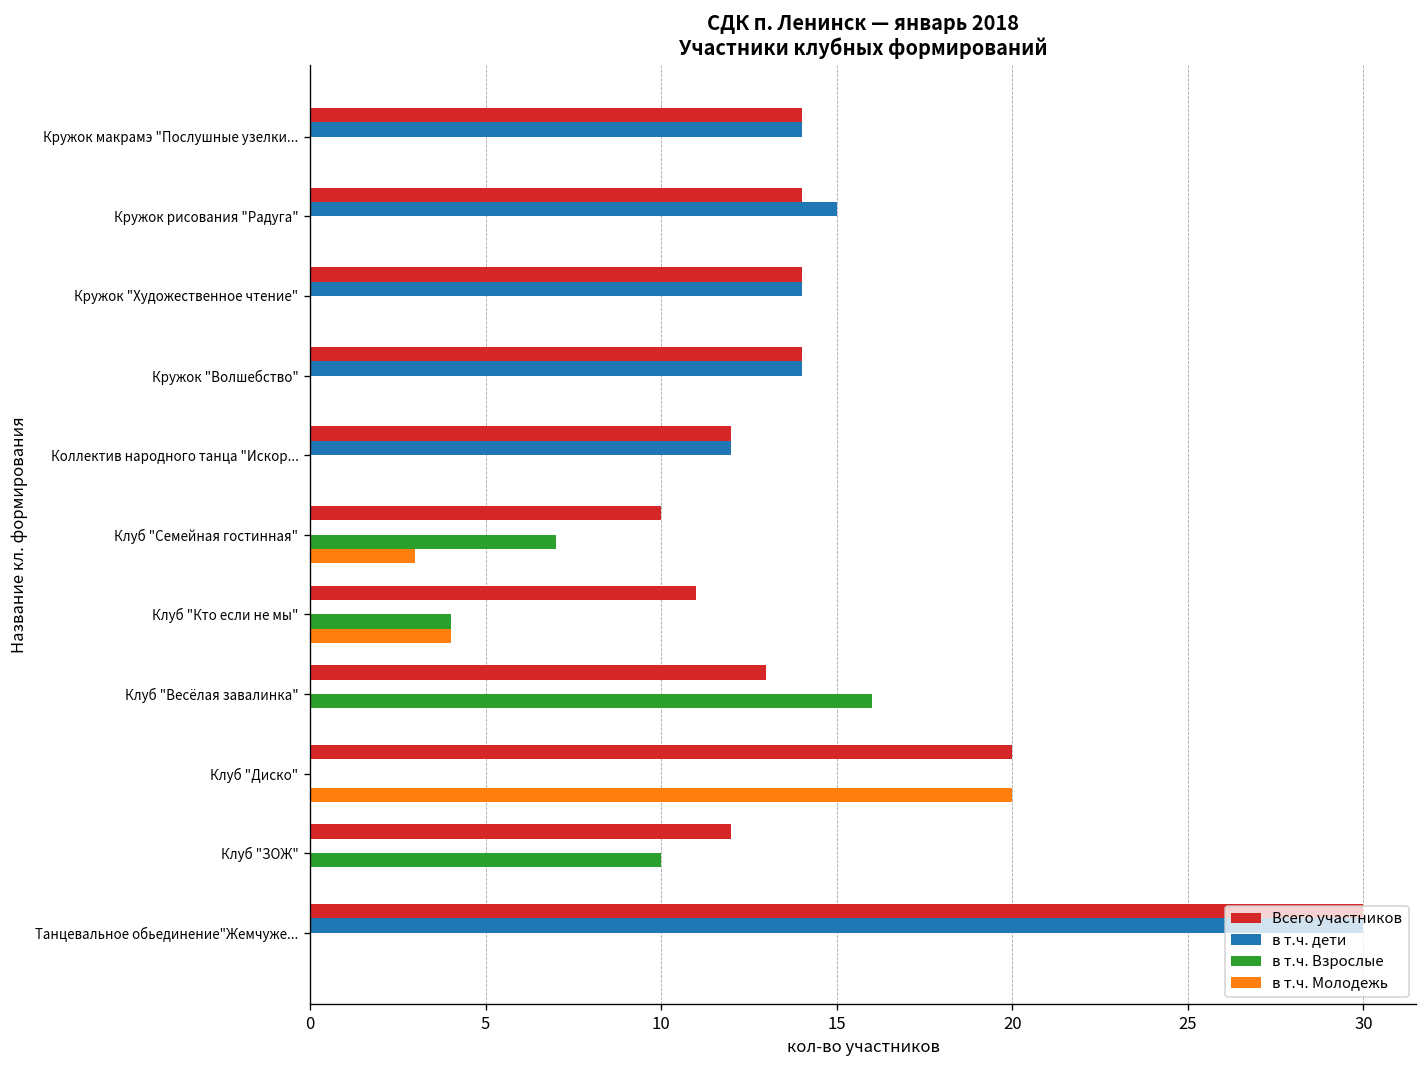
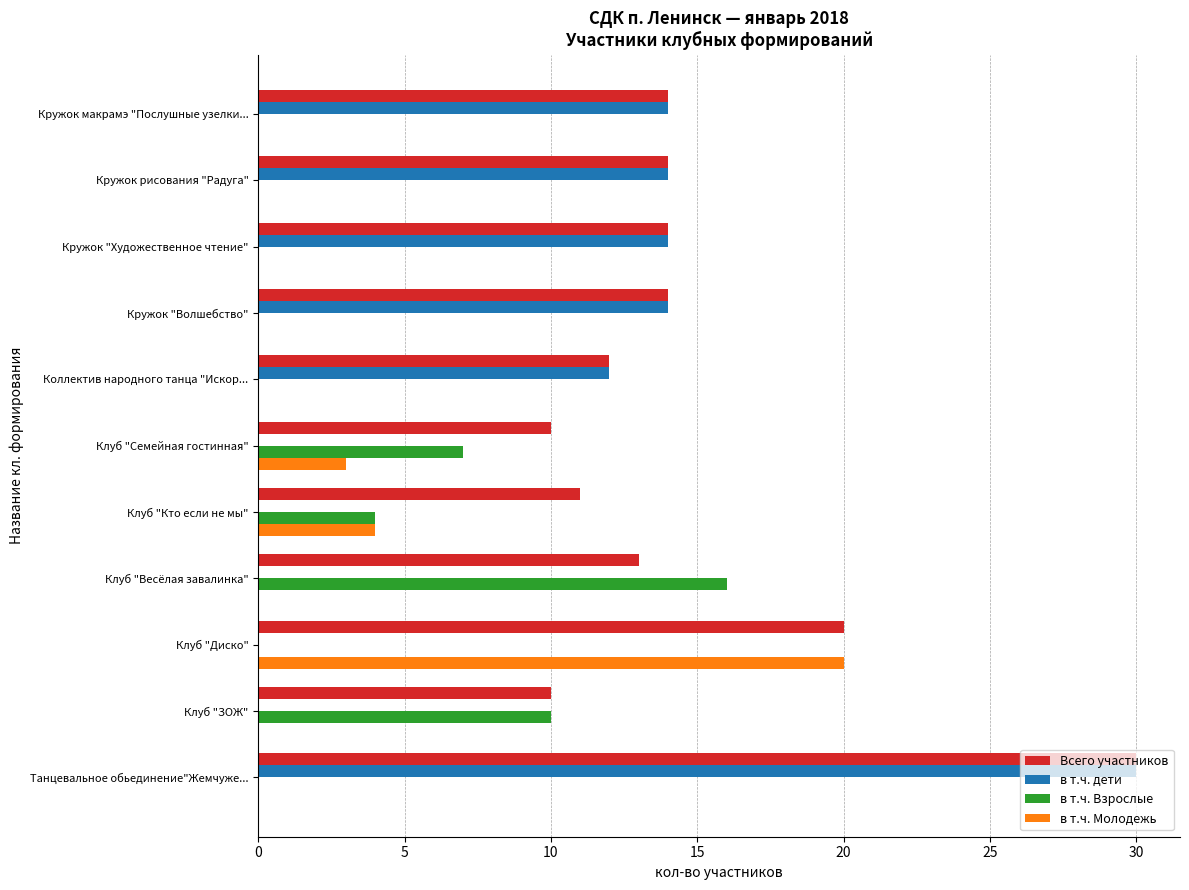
  {
    "Всего участников": {
      "Кружок макрамэ \"Послушные узелки...": 14,
      "Кружок рисования \"Радуга\"": 14,
      "Кружок \"Художественное чтение\"": 14,
      "Кружок \"Волшебство\"": 14,
      "Коллектив народного танца \"Искор...": 12,
      "Клуб \"Семейная гостинная\"": 10,
      "Клуб \"Кто если не мы\"": 11,
      "Клуб \"Весёлая завалинка\"": 13,
      "Клуб \"Диско\"": 20,
-     "Клуб \"ЗОЖ\"": 12
+     "Клуб \"ЗОЖ\"": 10
    },
    "в т.ч. дети": {
      "Кружок макрамэ \"Послушные узелки...": 14,
-     "Кружок рисования \"Радуга\"": 15,
+     "Кружок рисования \"Радуга\"": 14,
      "Кружок \"Художественное чтение\"": 14,
      "Кружок \"Волшебство\"": 14,
      "Коллектив народного танца \"Искор...": 12,
      "Клуб \"Семейная гостинная\"": 0,
      "Клуб \"Кто если не мы\"": 0,
      "Клуб \"Весёлая завалинка\"": 0,
      "Клуб \"Диско\"": 0,
      "Клуб \"ЗОЖ\"": 0
    },
    "в т.ч. Взрослые": {
      "Кружок макрамэ \"Послушные узелки...": 0,
      "Кружок рисования \"Радуга\"": 0,
      "Кружок \"Художественное чтение\"": 0,
      "Кружок \"Волшебство\"": 0,
      "Коллектив народного танца \"Искор...": 0,
      "Клуб \"Семейная гостинная\"": 7,
      "Клуб \"Кто если не мы\"": 4,
      "Клуб \"Весёлая завалинка\"": 16,
      "Клуб \"Диско\"": 0,
      "Клуб \"ЗОЖ\"": 10,
      "Танцевальное обьединение\"Жемчуже...": 0
    },
    "в т.ч. Молодежь": {
      "Кружок макрамэ \"Послушные узелки...": 0,
      "Кружок рисования \"Радуга\"": 0,
      "Кружок \"Художественное чтение\"": 0,
      "Кружок \"Волшебство\"": 0,
      "Коллектив народного танца \"Искор...": 0,
      "Клуб \"Семейная гостинная\"": 3,
      "Клуб \"Кто если не мы\"": 4,
      "Клуб \"Весёлая завалинка\"": 0,
      "Клуб \"Диско\"": 20,
      "Клуб \"ЗОЖ\"": 0,
      "Танцевальное обьединение\"Жемчуже...": 0
    }
  }
